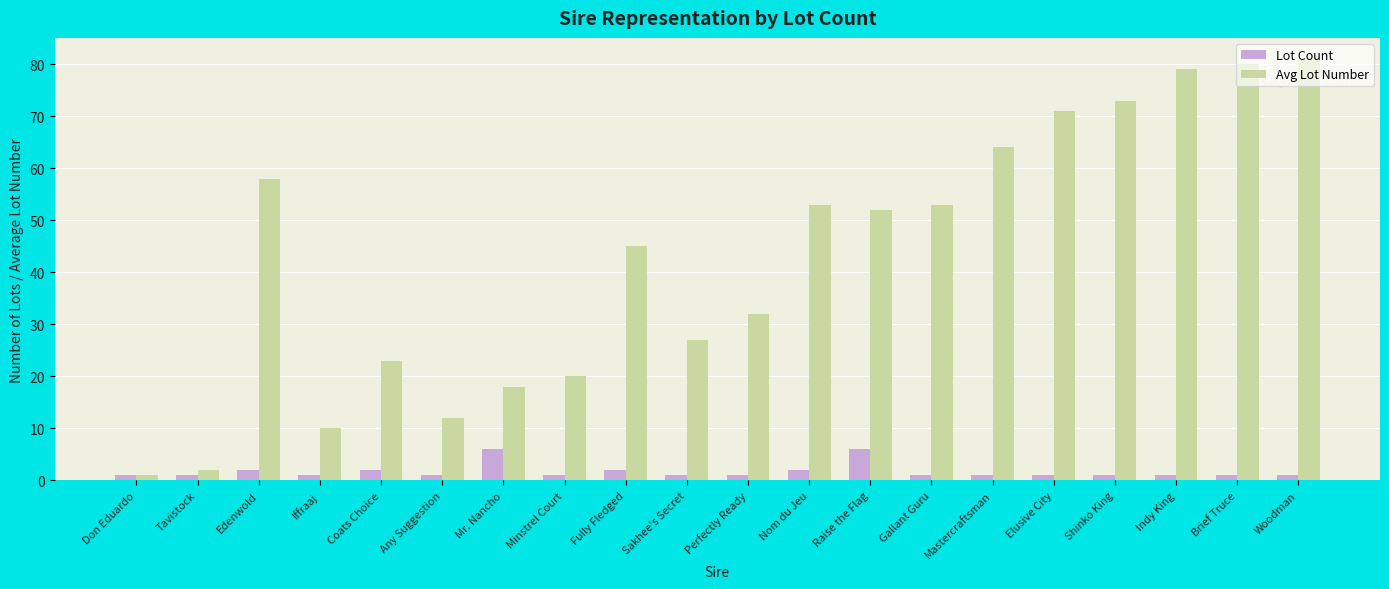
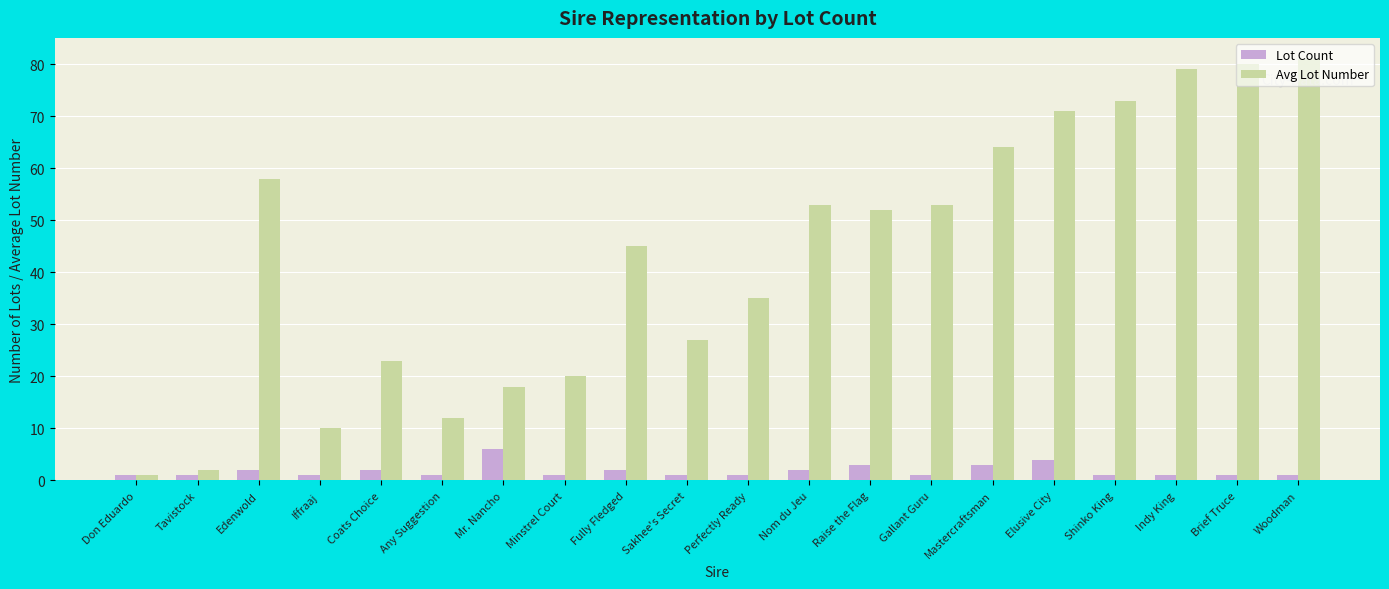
  {
    "Lot Count": {
      "Don Eduardo": 1,
      "Tavistock": 1,
      "Edenwold": 2,
      "Iffraaj": 1,
      "Coats Choice": 2,
      "Any Suggestion": 1,
      "Mr. Nancho": 6,
      "Minstrel Court": 1,
      "Fully Fledged": 2,
      "Sakhee's Secret": 1,
      "Perfectly Ready": 1,
      "Nom du Jeu": 2,
-     "Raise the Flag": 6,
+     "Raise the Flag": 3,
      "Gallant Guru": 1,
-     "Mastercraftsman": 1,
-     "Elusive City": 1,
+     "Mastercraftsman": 3,
+     "Elusive City": 4,
      "Shinko King": 1,
      "Indy King": 1,
      "Brief Truce": 1,
      "Woodman": 1
    },
    "Avg Lot Number": {
      "Don Eduardo": 1,
      "Tavistock": 2,
      "Edenwold": 58,
      "Iffraaj": 10,
      "Coats Choice": 23,
      "Any Suggestion": 12,
      "Mr. Nancho": 18,
      "Minstrel Court": 20,
      "Fully Fledged": 45,
      "Sakhee's Secret": 27,
-     "Perfectly Ready": 32,
+     "Perfectly Ready": 35,
      "Nom du Jeu": 53,
      "Raise the Flag": 52,
      "Gallant Guru": 53,
      "Mastercraftsman": 64,
      "Elusive City": 71,
      "Shinko King": 73,
      "Indy King": 79
    }
  }
